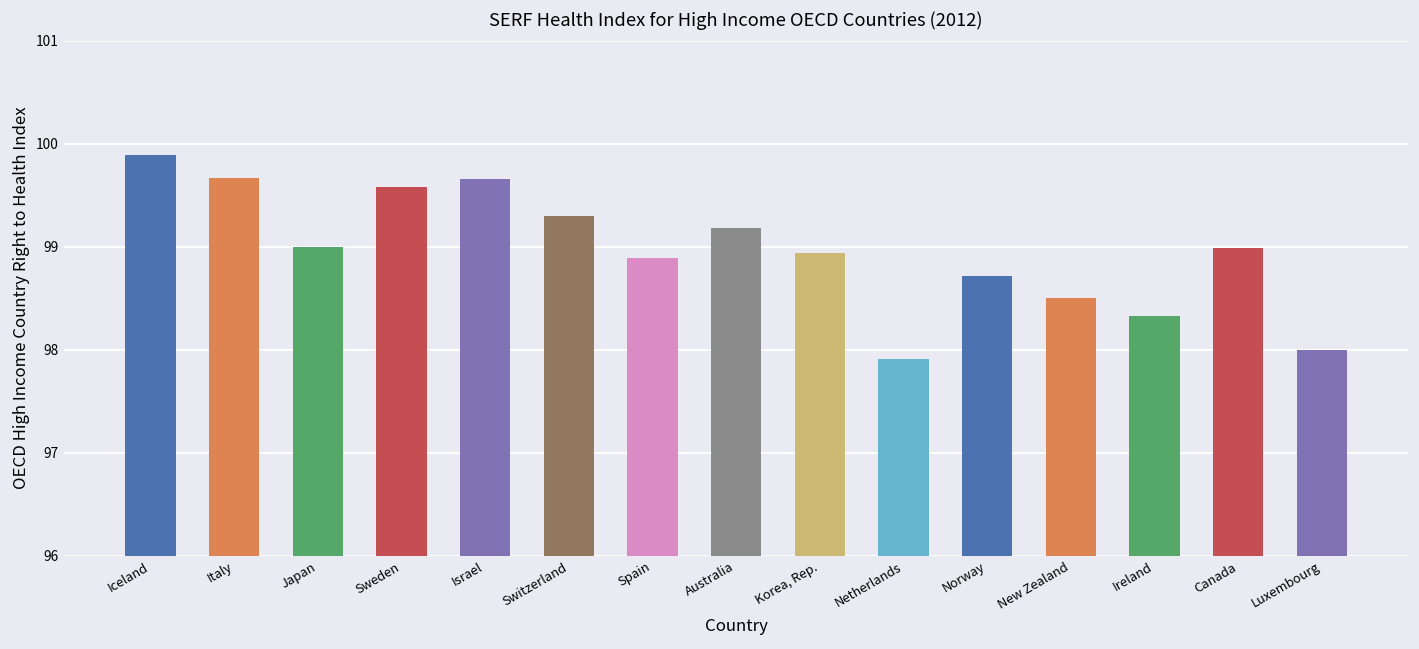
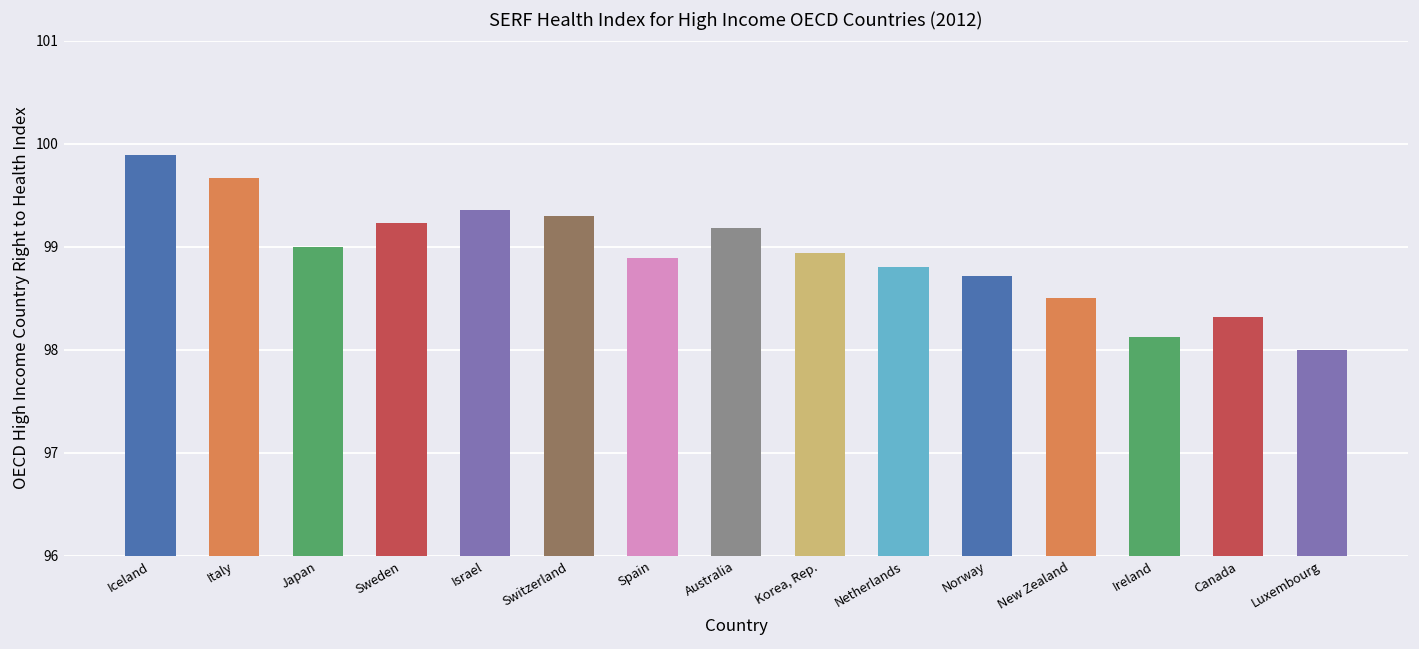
  {
    "Iceland": 99.9,
    "Italy": 99.7,
    "Japan": 99.0,
-   "Sweden": 99.6,
-   "Israel": 99.7,
+   "Sweden": 99.2,
+   "Israel": 99.4,
    "Switzerland": 99.3,
    "Spain": 98.9,
    "Australia": 99.2,
    "Korea, Rep.": 98.9,
-   "Netherlands": 97.9,
+   "Netherlands": 98.8,
    "Norway": 98.7,
    "New Zealand": 98.5,
-   "Ireland": 98.3,
-   "Canada": 99.0,
+   "Ireland": 98.1,
+   "Canada": 98.3,
    "Luxembourg": 98.0
  }
